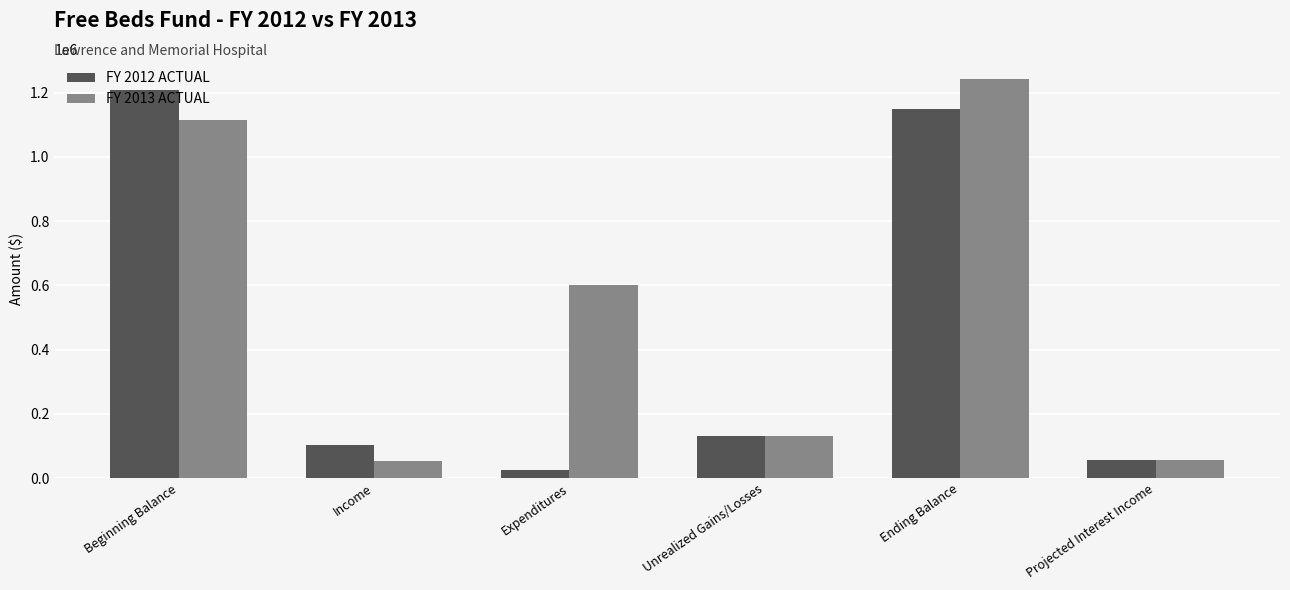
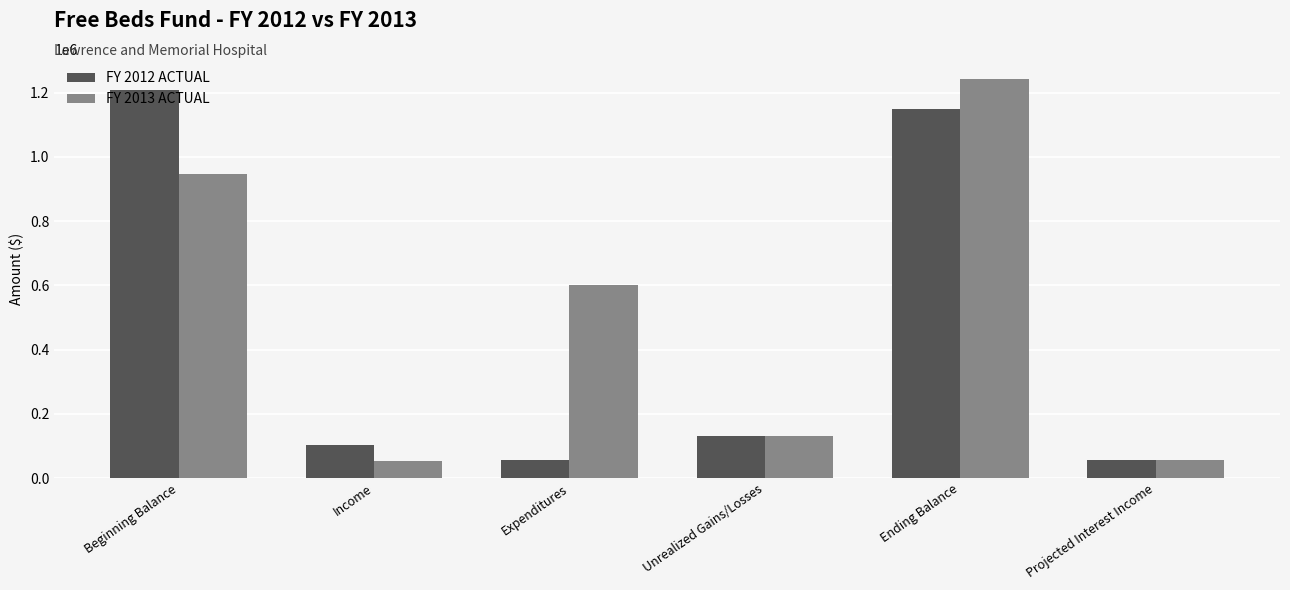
  {
    "FY 2012 ACTUAL": {
      "Beginning Balance": 1210000,
      "Income": 100000,
-     "Expenditures": 30000,
+     "Expenditures": 60000,
      "Unrealized Gains/Losses": 130000,
      "Ending Balance": 1150000,
      "Projected Interest Income": 60000
    },
    "FY 2013 ACTUAL": {
-     "Beginning Balance": 1110000,
+     "Beginning Balance": 950000,
      "Income": 50000,
      "Expenditures": 600000,
      "Unrealized Gains/Losses": 130000,
      "Ending Balance": 1240000,
      "Projected Interest Income": 60000
    }
  }
